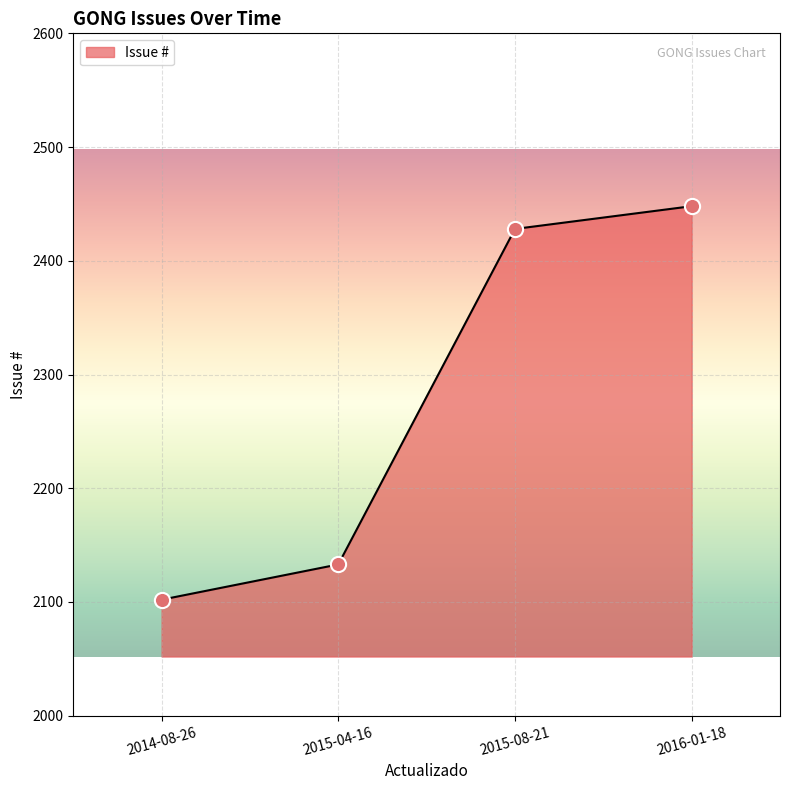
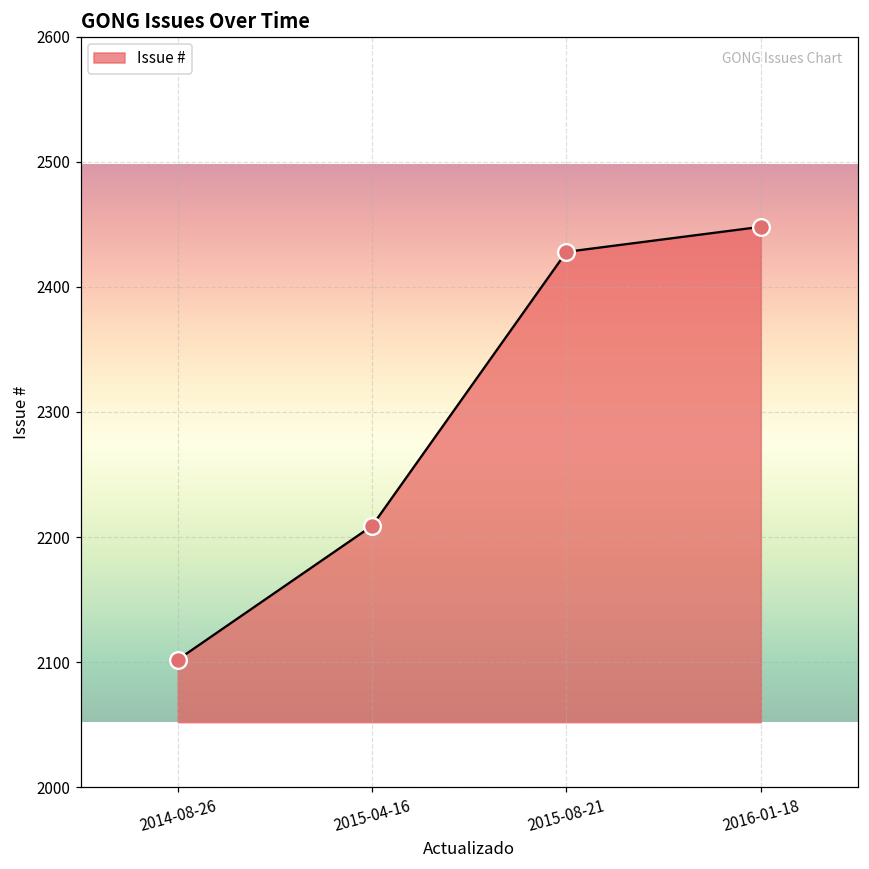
  {
    "2014-08-26": 2102,
-   "2015-04-16": 2133,
+   "2015-04-16": 2209,
    "2015-08-21": 2428,
    "2016-01-18": 2448
  }
